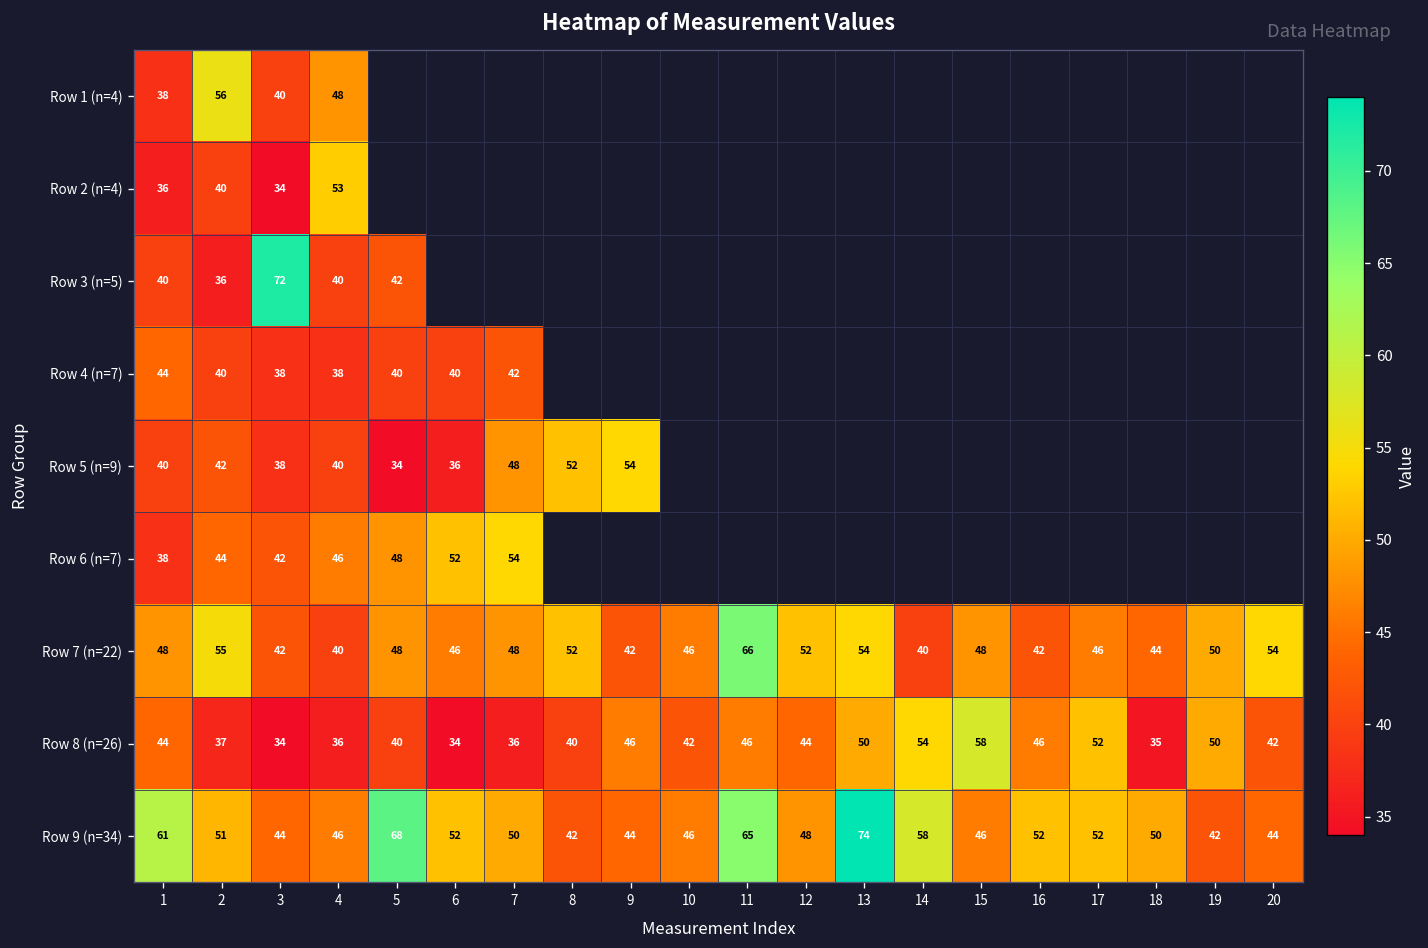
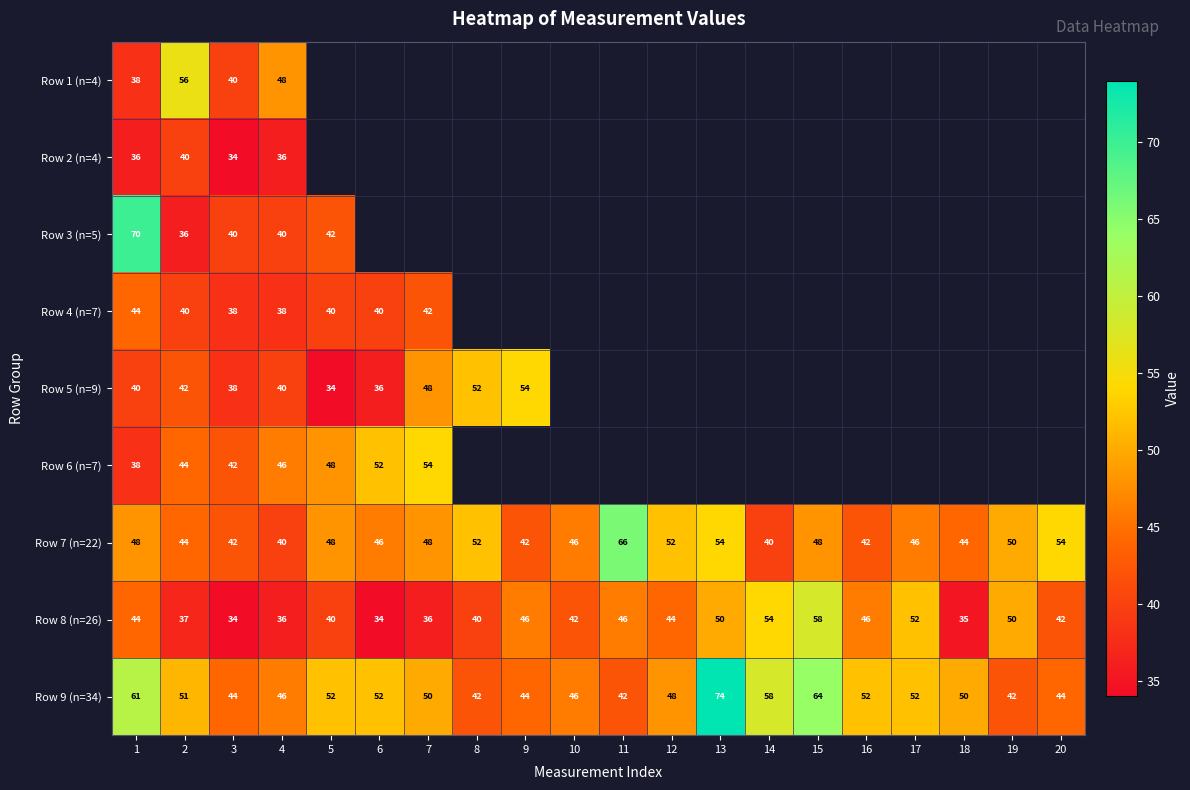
  {
    "Row 1 (n=4)": {
      "1": 38,
      "2": 56,
      "3": 40,
      "4": 48
    },
    "Row 2 (n=4)": {
      "1": 36,
      "2": 40,
      "3": 34,
-     "4": 53
+     "4": 36
    },
    "Row 3 (n=5)": {
-     "1": 40,
+     "1": 70,
      "2": 36,
-     "3": 72,
+     "3": 40,
      "4": 40,
      "5": 42
    },
    "Row 4 (n=7)": {
      "1": 44,
      "2": 40,
      "3": 38,
      "4": 38,
      "5": 40,
      "6": 40,
      "7": 42
    },
    "Row 5 (n=9)": {
      "1": 40,
      "2": 42,
      "3": 38,
      "4": 40,
      "5": 34,
      "6": 36,
      "7": 48,
      "8": 52,
      "9": 54
    },
    "Row 6 (n=7)": {
      "1": 38,
      "2": 44,
      "3": 42,
      "4": 46,
      "5": 48,
      "6": 52,
      "7": 54
    },
    "Row 7 (n=22)": {
      "1": 48,
-     "2": 55,
+     "2": 44,
      "3": 42,
      "4": 40,
      "5": 48,
      "6": 46,
      "7": 48,
      "8": 52,
      "9": 42,
      "10": 46,
      "11": 66,
      "12": 52,
      "13": 54,
      "14": 40,
      "15": 48,
      "16": 42,
      "17": 46,
      "18": 44,
      "19": 50,
      "20": 54
    },
    "Row 8 (n=26)": {
      "1": 44,
      "2": 37,
      "3": 34,
      "4": 36,
      "5": 40,
      "6": 34,
      "7": 36,
      "8": 40,
      "9": 46,
      "10": 42,
      "11": 46,
      "12": 44,
      "13": 50,
      "14": 54,
      "15": 58,
      "16": 46,
      "17": 52,
      "18": 35,
      "19": 50,
      "20": 42
    },
    "Row 9 (n=34)": {
      "1": 61,
      "2": 51,
      "3": 44,
      "4": 46,
-     "5": 68,
+     "5": 52,
      "6": 52,
      "7": 50,
      "8": 42,
      "9": 44,
      "10": 46,
-     "11": 65,
+     "11": 42,
      "12": 48,
      "13": 74,
      "14": 58,
-     "15": 46,
+     "15": 64,
      "16": 52,
      "17": 52,
      "18": 50,
      "19": 42,
      "20": 44
    }
  }
